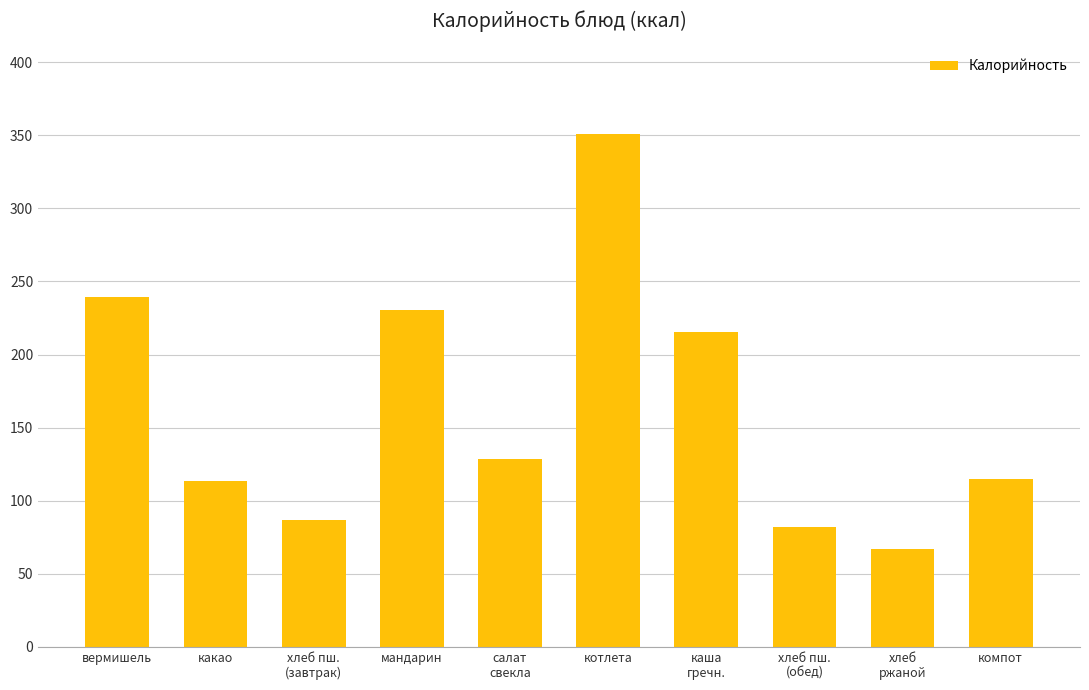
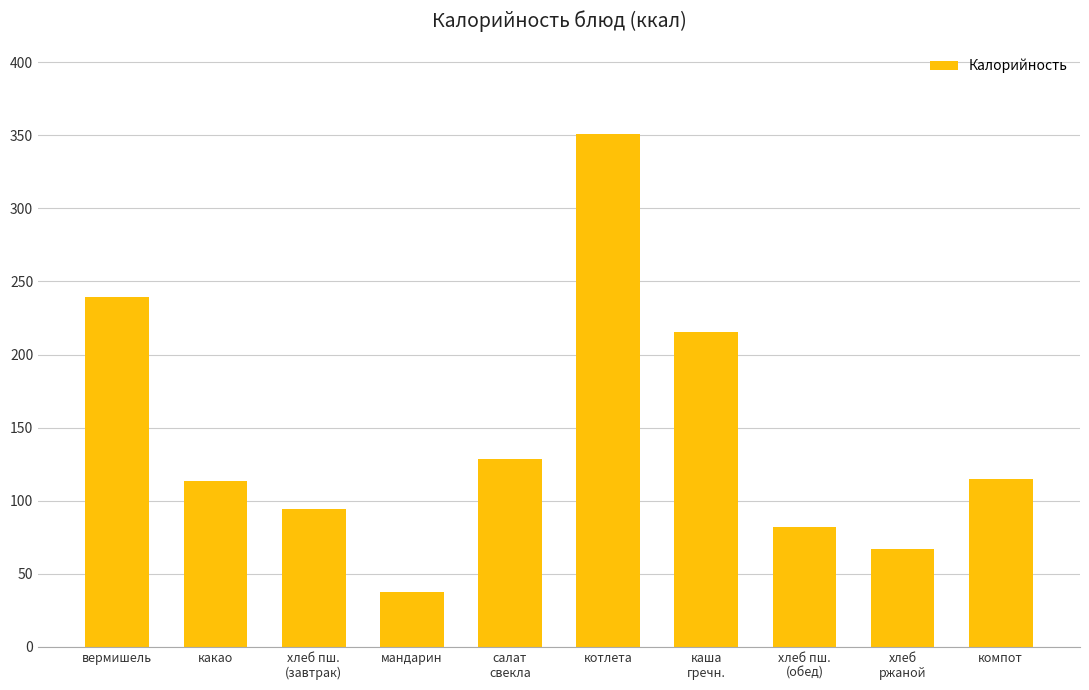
  {
    "вермишель": 240,
    "какао": 114,
-   "хлеб пш. (завтрак)": 87,
-   "мандарин": 230,
+   "хлеб пш. (завтрак)": 94,
+   "мандарин": 38,
    "салат свекла": 128,
    "котлета": 351,
    "каша гречн.": 216,
    "хлеб пш. (обед)": 82,
    "хлеб ржаной": 67,
    "компот": 115
  }
